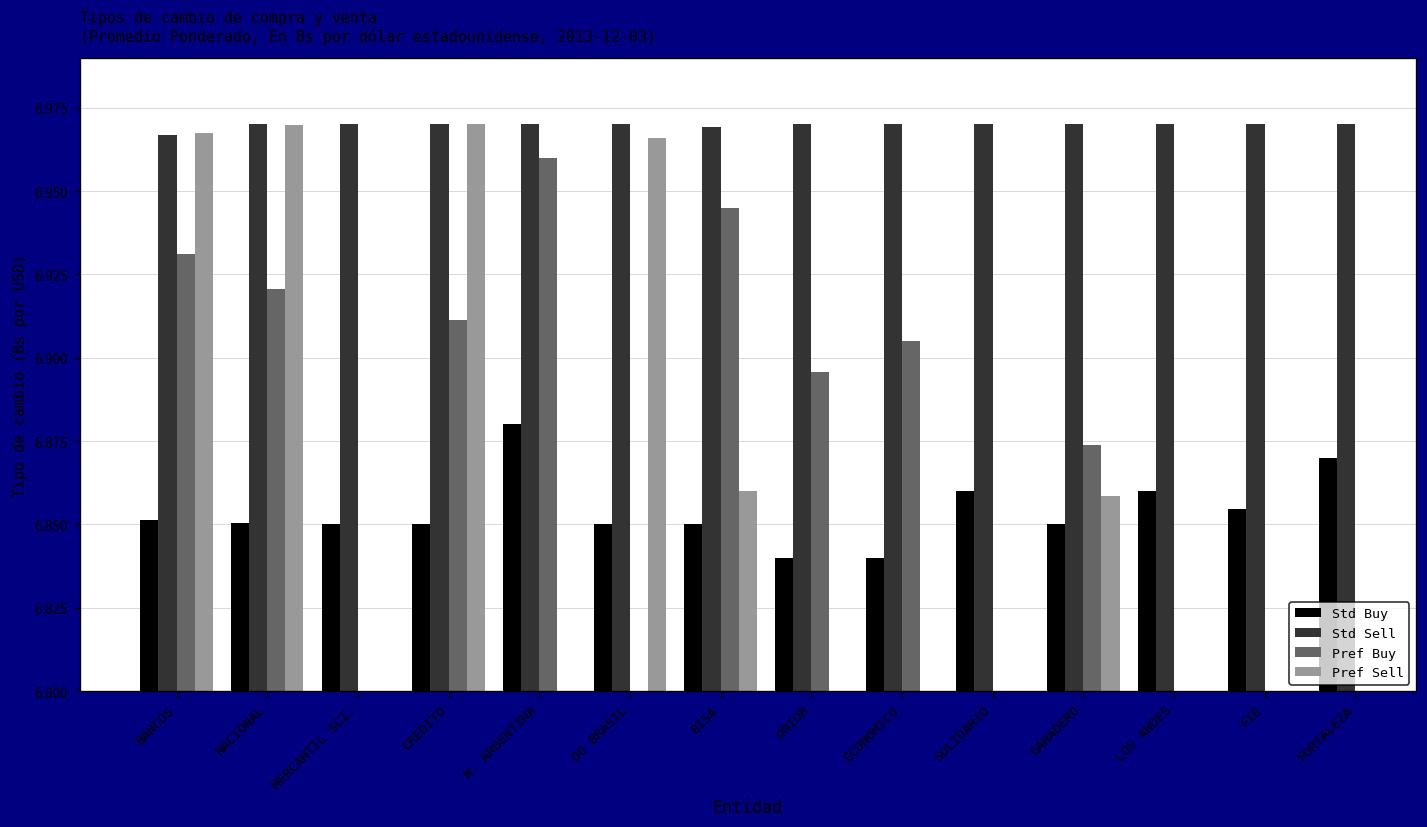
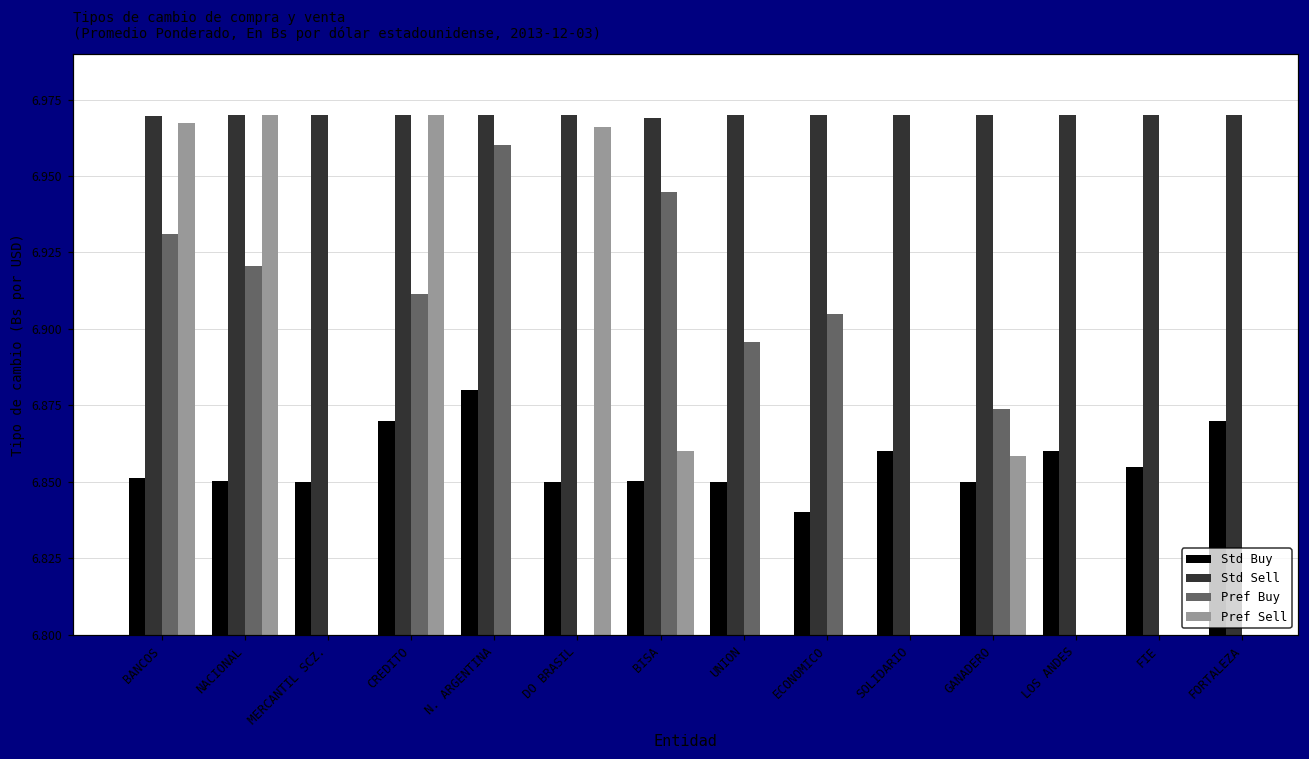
  {
    "Std Buy": {
      "BANCOS": 6.851,
      "NACIONAL": 6.85,
      "MERCANTIL SCZ.": 6.85,
-     "CREDITO": 6.85,
+     "CREDITO": 6.87,
      "N. ARGENTINA": 6.88,
      "DO BRASIL": 6.85,
      "BISA": 6.85,
-     "UNION": 6.84,
+     "UNION": 6.85,
      "ECONOMICO": 6.84,
      "SOLIDARIO": 6.86,
      "GANADERO": 6.85,
      "LOS ANDES": 6.86,
      "FIE": 6.855,
      "FORTALEZA": 6.87
    },
    "Std Sell": {
-     "BANCOS": 6.967,
+     "BANCOS": 6.970,
      "NACIONAL": 6.970,
      "MERCANTIL SCZ.": 6.970,
      "CREDITO": 6.970,
      "N. ARGENTINA": 6.970,
      "DO BRASIL": 6.970,
      "BISA": 6.969,
      "UNION": 6.970,
      "ECONOMICO": 6.970,
      "SOLIDARIO": 6.970,
      "GANADERO": 6.970,
      "LOS ANDES": 6.970,
      "FIE": 6.970,
      "FORTALEZA": 6.970
    }
  }
